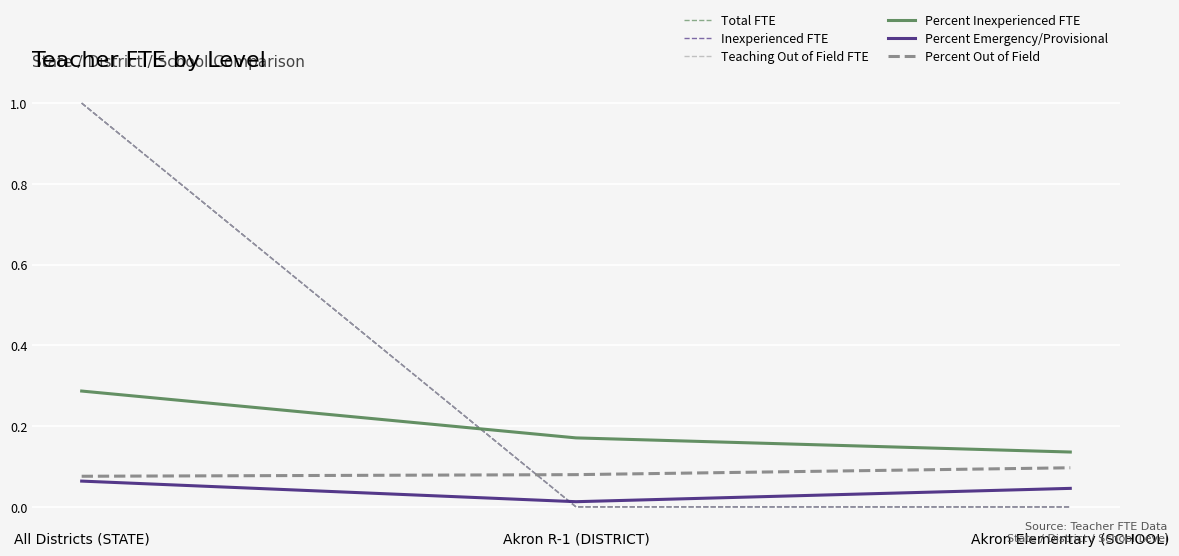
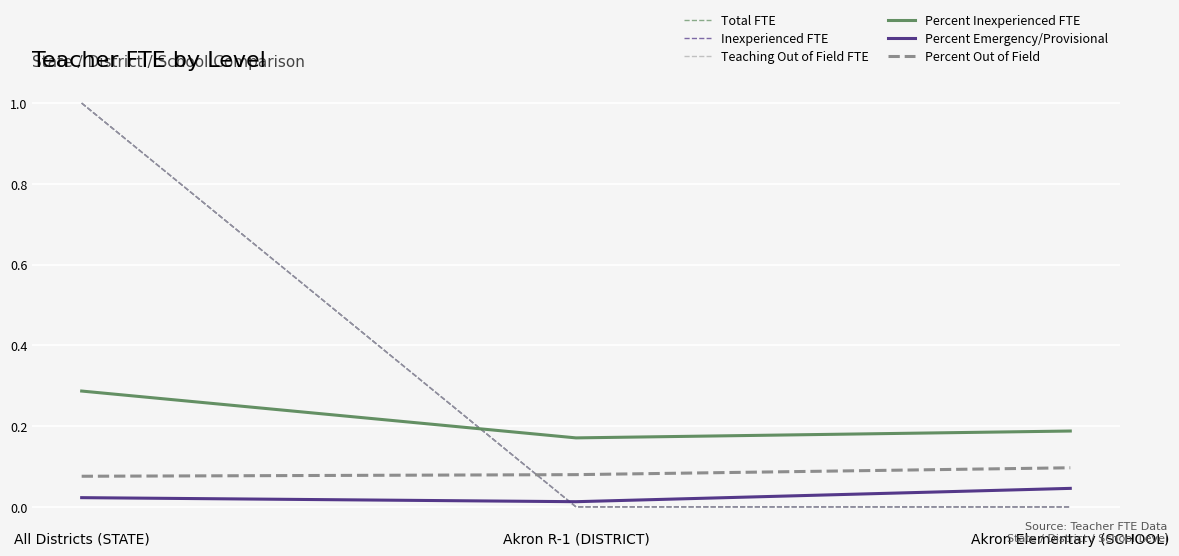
  {
    "Percent Inexperienced FTE": {
      "All Districts (STATE)": 0.29,
      "Akron R-1 (DISTRICT)": 0.17,
-     "Akron Elementary (SCHOOL)": 0.14
+     "Akron Elementary (SCHOOL)": 0.19
    },
    "Percent Emergency/Provisional": {
-     "All Districts (STATE)": 0.06,
+     "All Districts (STATE)": 0.02,
      "Akron R-1 (DISTRICT)": 0.01,
      "Akron Elementary (SCHOOL)": 0.05
    }
  }
